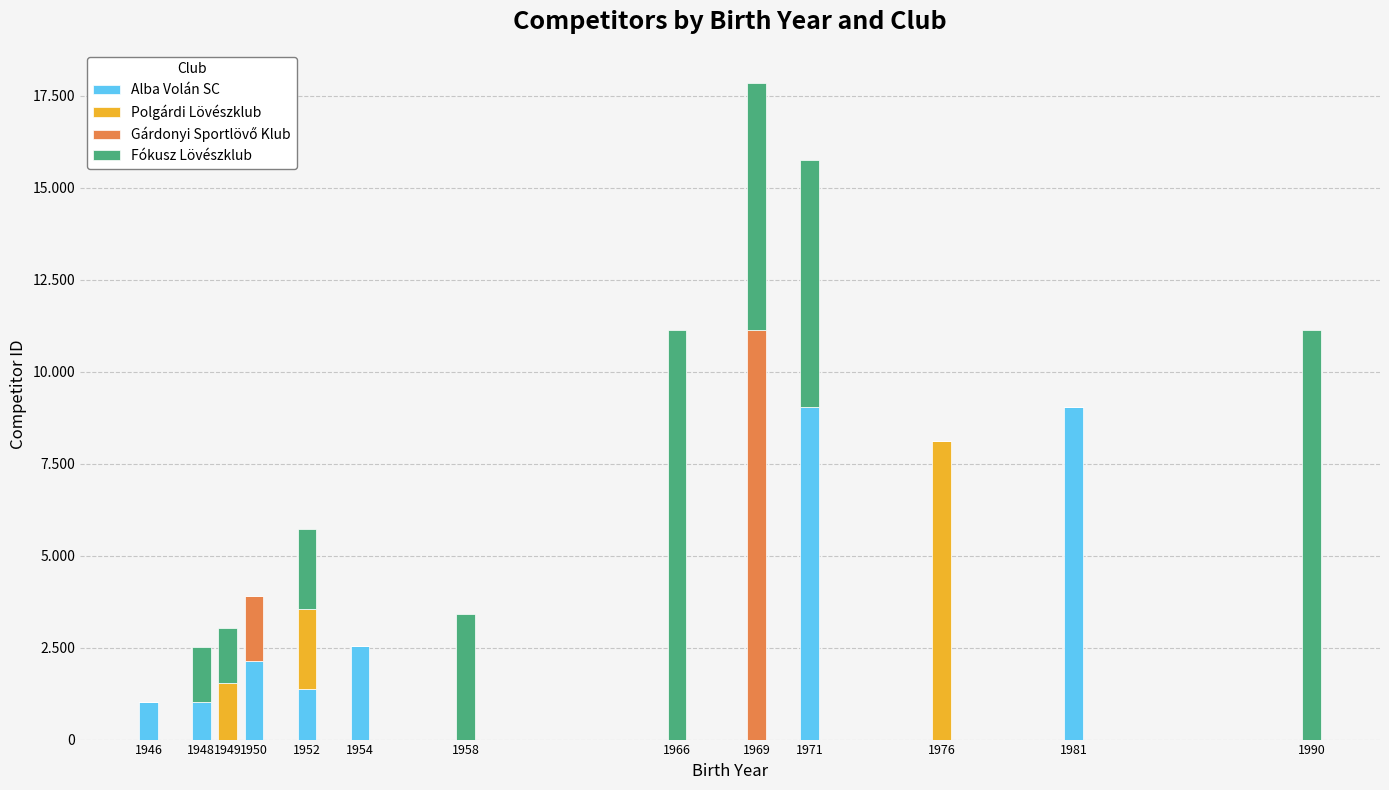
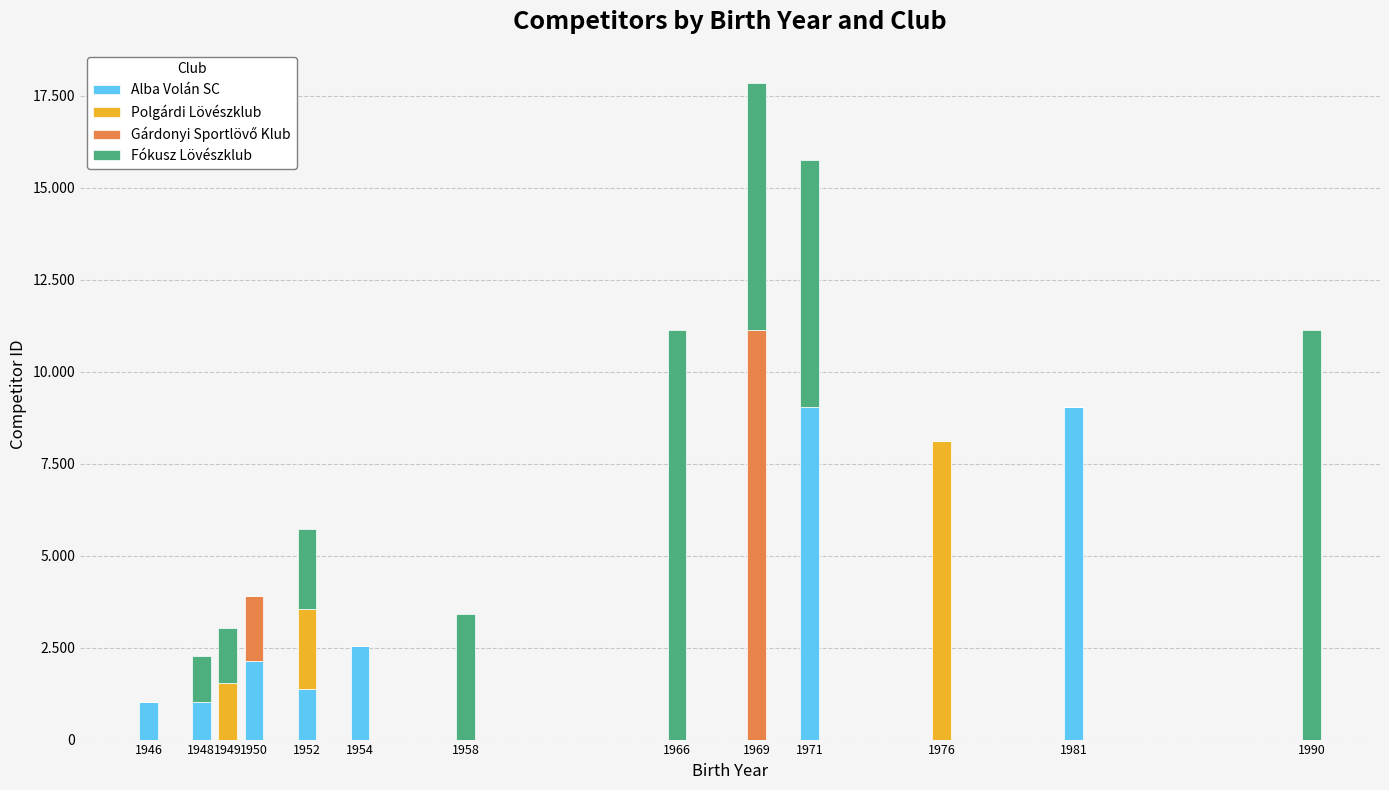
  {
    "Alba Volán SC": {
      "1946": 1.0,
      "1948": 1.0,
      "1949": 0.0,
      "1950": 2.1,
      "1952": 1.4,
      "1954": 2.5,
      "1958": 0.0,
      "1966": 0.0,
      "1969": 0.0,
      "1971": 9.0,
      "1976": 0.0,
      "1981": 9.0,
      "1990": 0.0
    },
    "Fókusz Lövészklub": {
      "1946": 0.0,
-     "1948": 1.5,
+     "1948": 1.3,
      "1949": 1.5,
      "1950": 0.0,
      "1952": 2.2,
      "1954": 0.0,
      "1958": 3.4,
      "1966": 11.1,
      "1969": 6.7,
      "1971": 6.7,
      "1976": 0.0,
      "1981": 0.0,
      "1990": 11.1
    }
  }
